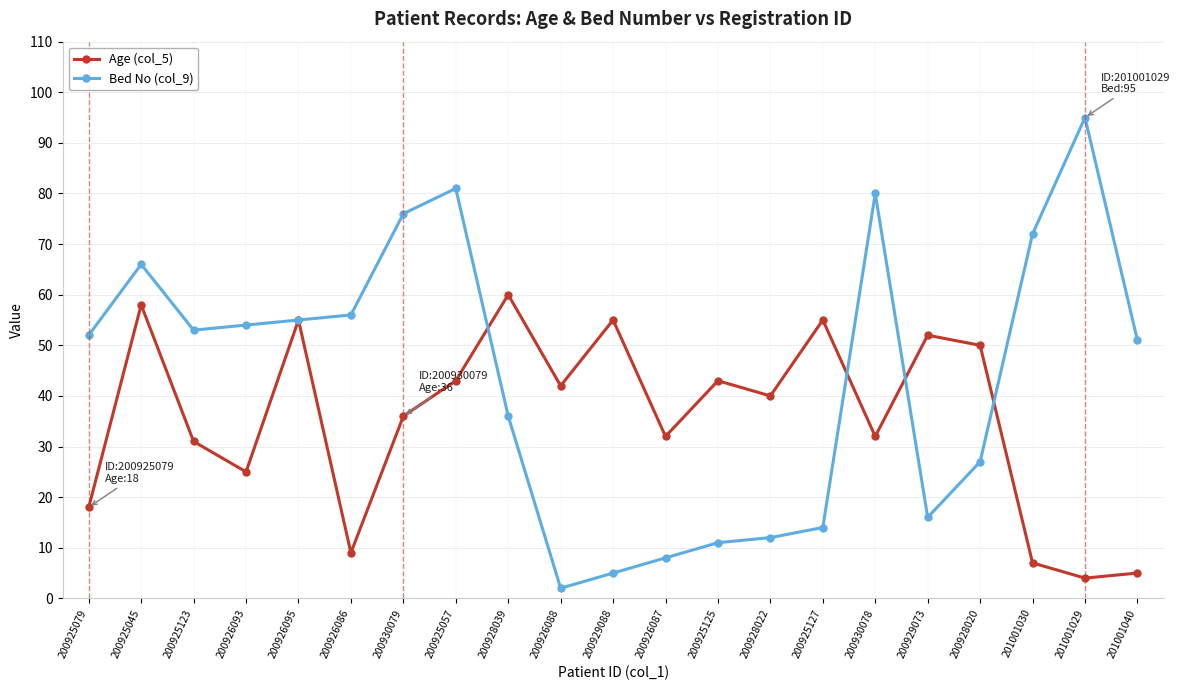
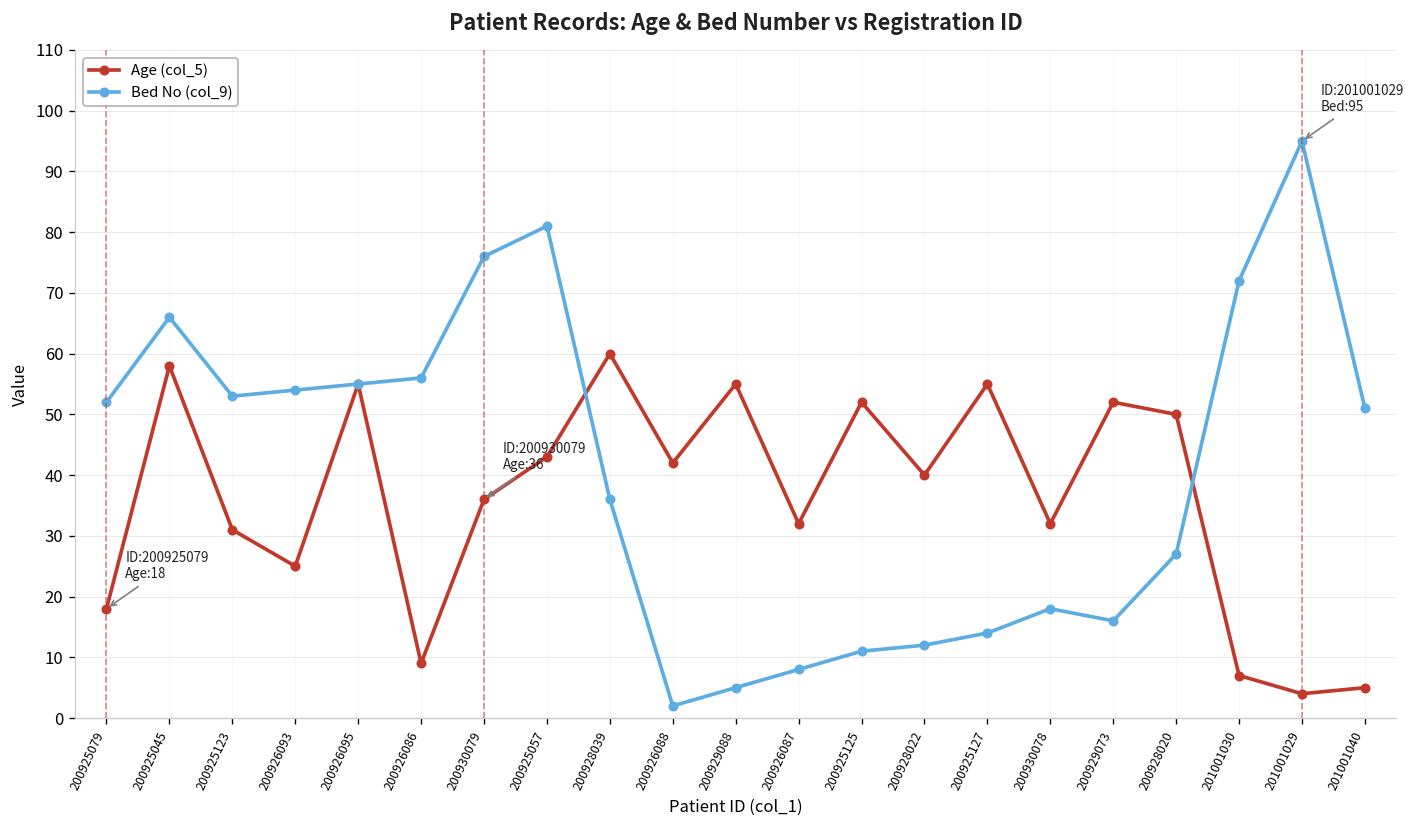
  {
    "Age (col_5)": {
      "200925045": 58,
      "200925123": 31,
      "200926093": 25,
      "200926086": 9,
      "200930079": 36,
      "200928039": 60,
      "200926088": 42,
      "200929088": 55,
      "200926087": 32,
-     "200925125": 43,
+     "200925125": 52,
      "200928022": 40,
      "200925127": 55,
      "200930078": 32,
      "200929073": 52,
      "200928020": 50,
      "201001030": 7,
      "201001029": 4,
      "201001040": 5
    },
    "Bed No (col_9)": {
      "200925079": 52,
      "200925045": 66,
      "200925123": 53,
      "200926093": 54,
      "200926086": 56,
      "200930079": 76,
      "200925057": 81,
      "200928039": 36,
      "200926088": 2,
      "200929088": 5,
      "200926087": 8,
      "200925125": 11,
      "200928022": 12,
      "200925127": 14,
-     "200930078": 80,
+     "200930078": 18,
      "200929073": 16,
      "200928020": 27,
      "201001030": 72,
      "201001040": 51
    }
  }
